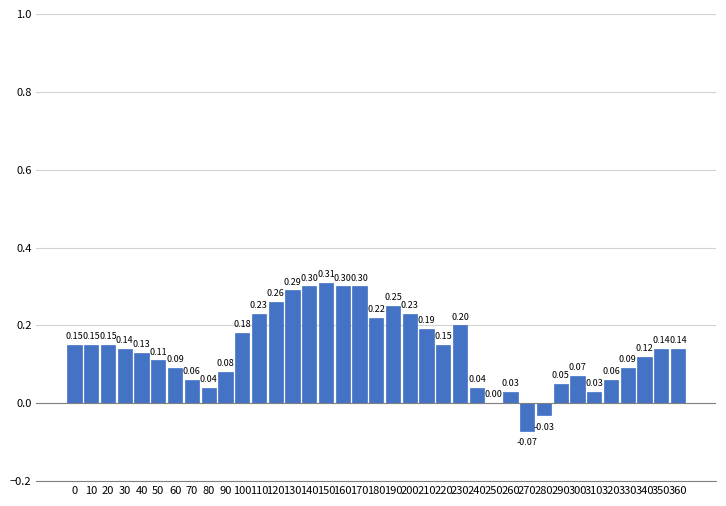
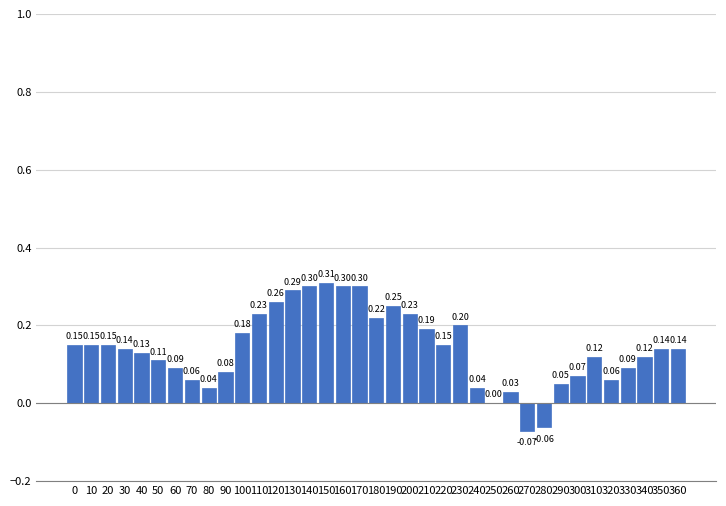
  {
    "0": 0.15,
    "10": 0.15,
    "20": 0.15,
    "30": 0.14,
    "40": 0.13,
    "50": 0.11,
    "60": 0.09,
    "70": 0.06,
    "80": 0.04,
    "90": 0.08,
    "100": 0.18,
    "110": 0.23,
    "120": 0.26,
    "130": 0.29,
    "140": 0.30,
    "150": 0.31,
    "160": 0.30,
    "170": 0.30,
    "180": 0.22,
    "190": 0.25,
    "200": 0.23,
    "210": 0.19,
    "220": 0.15,
    "230": 0.20,
    "240": 0.04,
    "250": 0.00,
    "260": 0.03,
    "270": -0.07,
-   "280": -0.03,
+   "280": -0.06,
    "290": 0.05,
    "300": 0.07,
-   "310": 0.03,
+   "310": 0.12,
    "320": 0.06,
    "330": 0.09,
    "340": 0.12,
    "350": 0.14,
    "360": 0.14
  }
